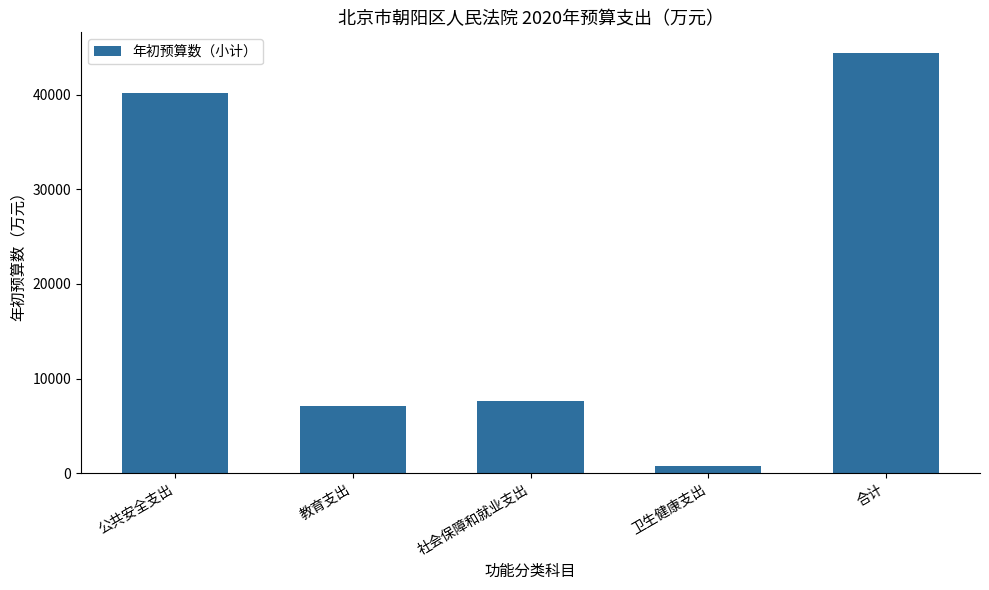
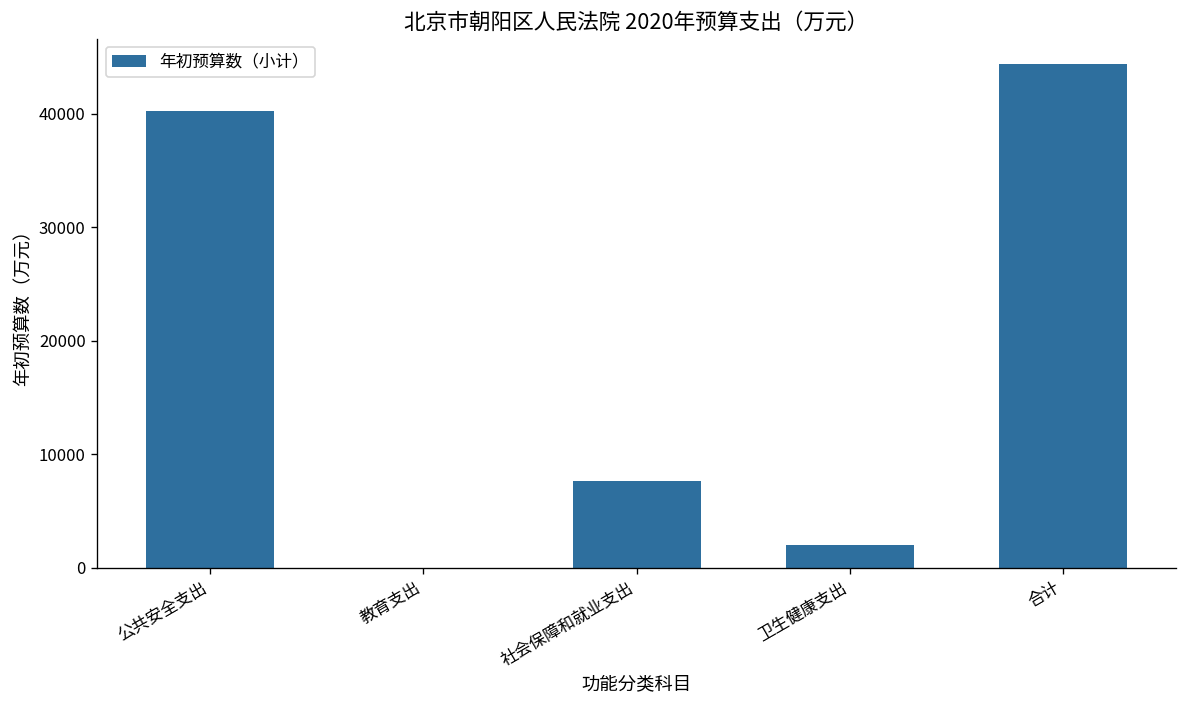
  {
    "公共安全支出": 40000,
-   "教育支出": 7000,
+   "教育支出": 0,
    "社会保障和就业支出": 8000,
-   "卫生健康支出": 1000,
+   "卫生健康支出": 2000,
    "合计": 44000
  }
